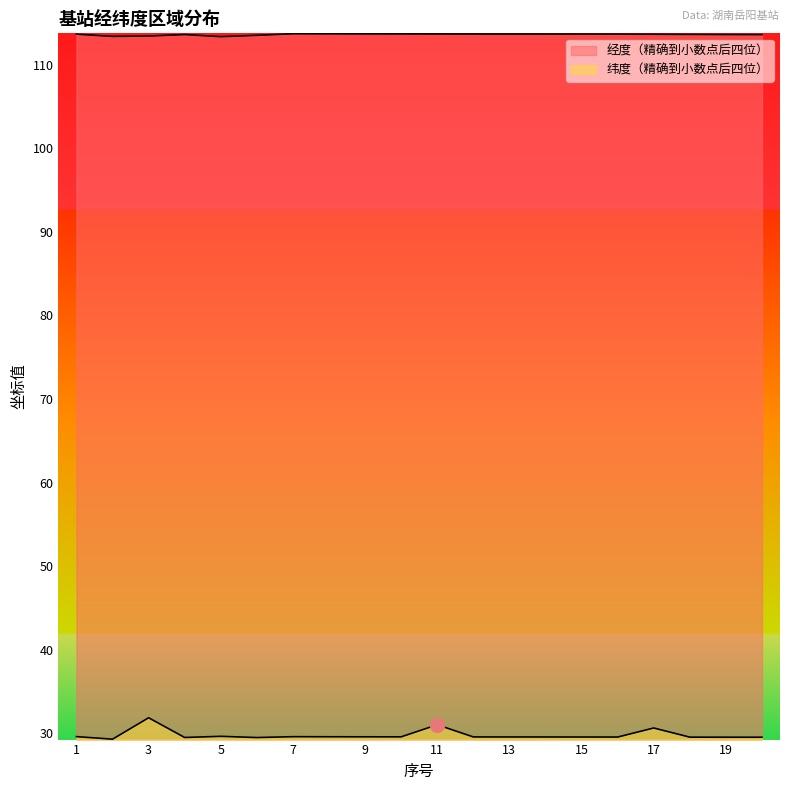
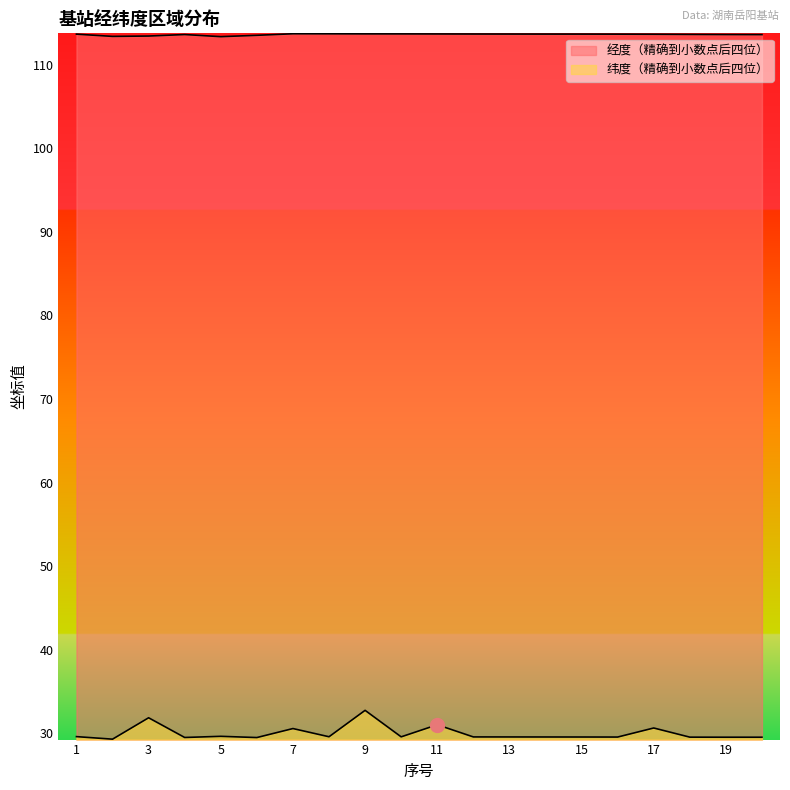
  {
    "纬度（精确到小数点后四位）": {
      "1": 30,
      "3": 32,
      "5": 30,
-     "7": 30,
-     "9": 30,
+     "7": 31,
+     "9": 33,
      "13": 30,
      "15": 30,
      "17": 31,
      "19": 30
    }
  }
